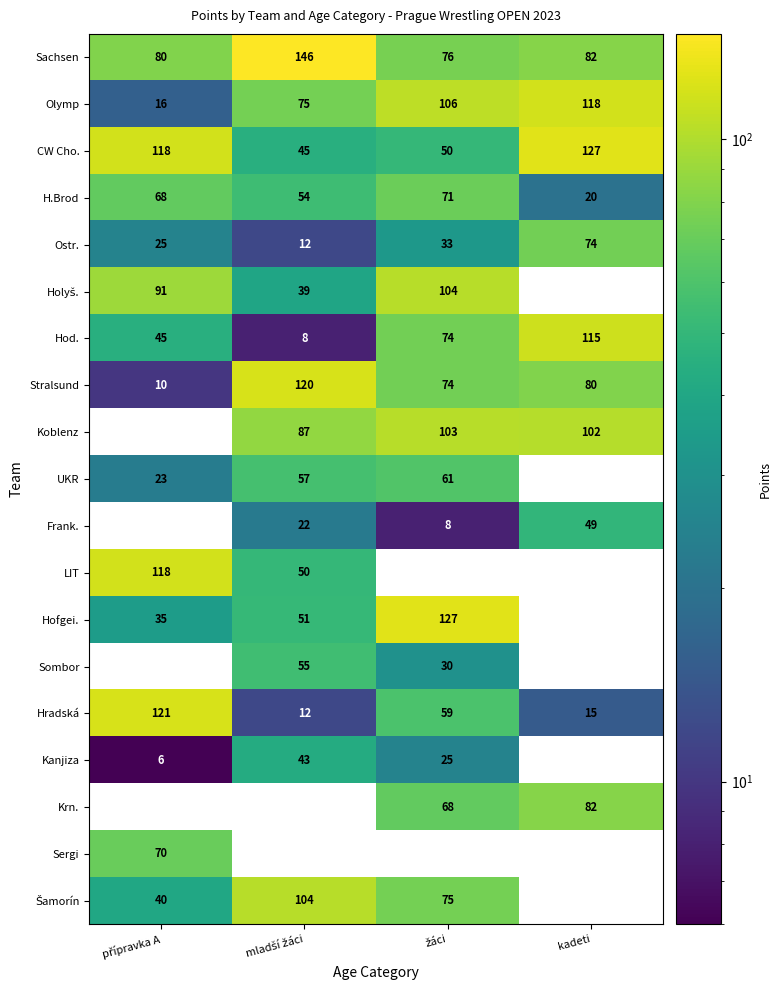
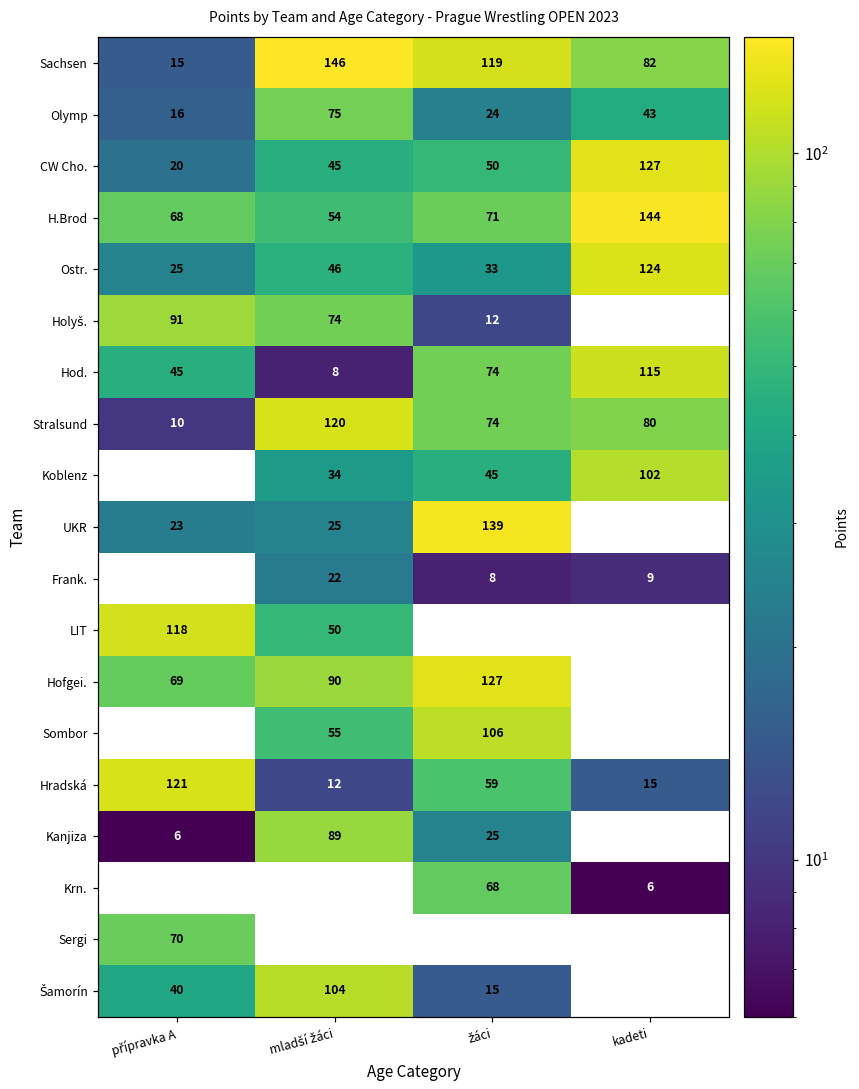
  {
    "Sachsen": {
-     "přípravka A": 80,
+     "přípravka A": 15,
      "mladší žáci": 146,
-     "žáci": 76,
+     "žáci": 119,
      "kadeti": 82
    },
    "Olymp": {
      "přípravka A": 16,
      "mladší žáci": 75,
-     "žáci": 106,
-     "kadeti": 118
+     "žáci": 24,
+     "kadeti": 43
    },
    "CW Cho.": {
-     "přípravka A": 118,
+     "přípravka A": 20,
      "mladší žáci": 45,
      "žáci": 50,
      "kadeti": 127
    },
    "H.Brod": {
      "přípravka A": 68,
      "mladší žáci": 54,
      "žáci": 71,
-     "kadeti": 20
+     "kadeti": 144
    },
    "Ostr.": {
      "přípravka A": 25,
-     "mladší žáci": 12,
+     "mladší žáci": 46,
      "žáci": 33,
-     "kadeti": 74
+     "kadeti": 124
    },
    "Holyš.": {
      "přípravka A": 91,
-     "mladší žáci": 39,
-     "žáci": 104
+     "mladší žáci": 74,
+     "žáci": 12
    },
    "Hod.": {
      "přípravka A": 45,
      "mladší žáci": 8,
      "žáci": 74,
      "kadeti": 115
    },
    "Stralsund": {
      "přípravka A": 10,
      "mladší žáci": 120,
      "žáci": 74,
      "kadeti": 80
    },
    "Koblenz": {
-     "mladší žáci": 87,
-     "žáci": 103,
+     "mladší žáci": 34,
+     "žáci": 45,
      "kadeti": 102
    },
    "UKR": {
      "přípravka A": 23,
-     "mladší žáci": 57,
-     "žáci": 61
+     "mladší žáci": 25,
+     "žáci": 139
    },
    "Frank.": {
      "mladší žáci": 22,
      "žáci": 8,
-     "kadeti": 49
+     "kadeti": 9
    },
    "LIT": {
      "přípravka A": 118,
      "mladší žáci": 50
    },
    "Hofgei.": {
-     "přípravka A": 35,
-     "mladší žáci": 51,
+     "přípravka A": 69,
+     "mladší žáci": 90,
      "žáci": 127
    },
    "Sombor": {
      "mladší žáci": 55,
-     "žáci": 30
+     "žáci": 106
    },
    "Hradská": {
      "přípravka A": 121,
      "mladší žáci": 12,
      "žáci": 59,
      "kadeti": 15
    },
    "Kanjiza": {
      "přípravka A": 6,
-     "mladší žáci": 43,
+     "mladší žáci": 89,
      "žáci": 25
    },
    "Krn.": {
      "žáci": 68,
-     "kadeti": 82
+     "kadeti": 6
    },
    "Sergi": {
      "přípravka A": 70
    },
    "Šamorín": {
      "přípravka A": 40,
      "mladší žáci": 104,
-     "žáci": 75
+     "žáci": 15
    }
  }
